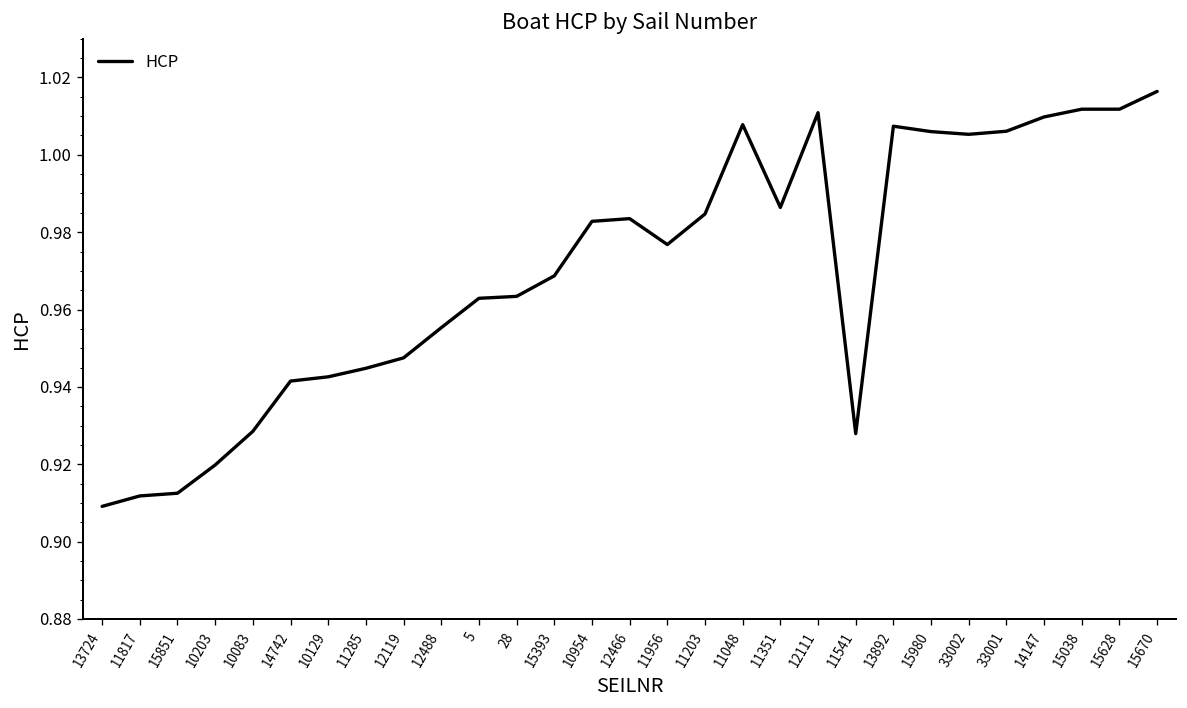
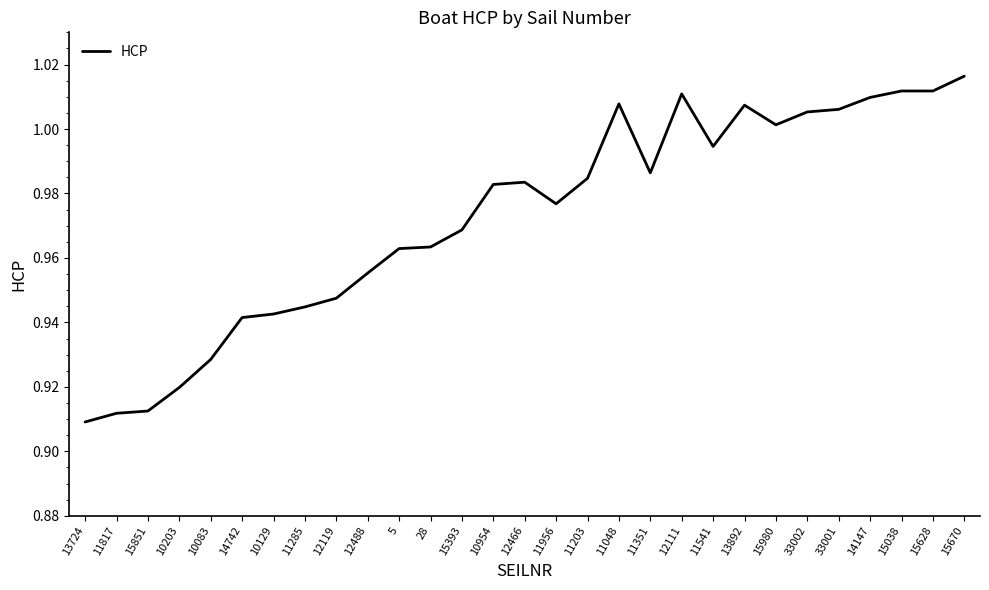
  {
    "13724": 0.909,
    "11817": 0.912,
    "15851": 0.913,
    "10203": 0.920,
    "10083": 0.929,
    "14742": 0.942,
    "10129": 0.943,
    "11285": 0.945,
    "12119": 0.948,
    "12488": 0.955,
    "5": 0.963,
    "28": 0.963,
    "15393": 0.969,
    "10954": 0.983,
    "12466": 0.984,
    "11956": 0.977,
    "11203": 0.985,
    "11048": 1.008,
    "11351": 0.986,
    "12111": 1.011,
-   "11541": 0.928,
+   "11541": 0.995,
    "13892": 1.007,
-   "15980": 1.006,
+   "15980": 1.001,
    "33002": 1.005,
    "33001": 1.006,
    "14147": 1.010,
    "15038": 1.012,
    "15628": 1.012,
    "15670": 1.016
  }
